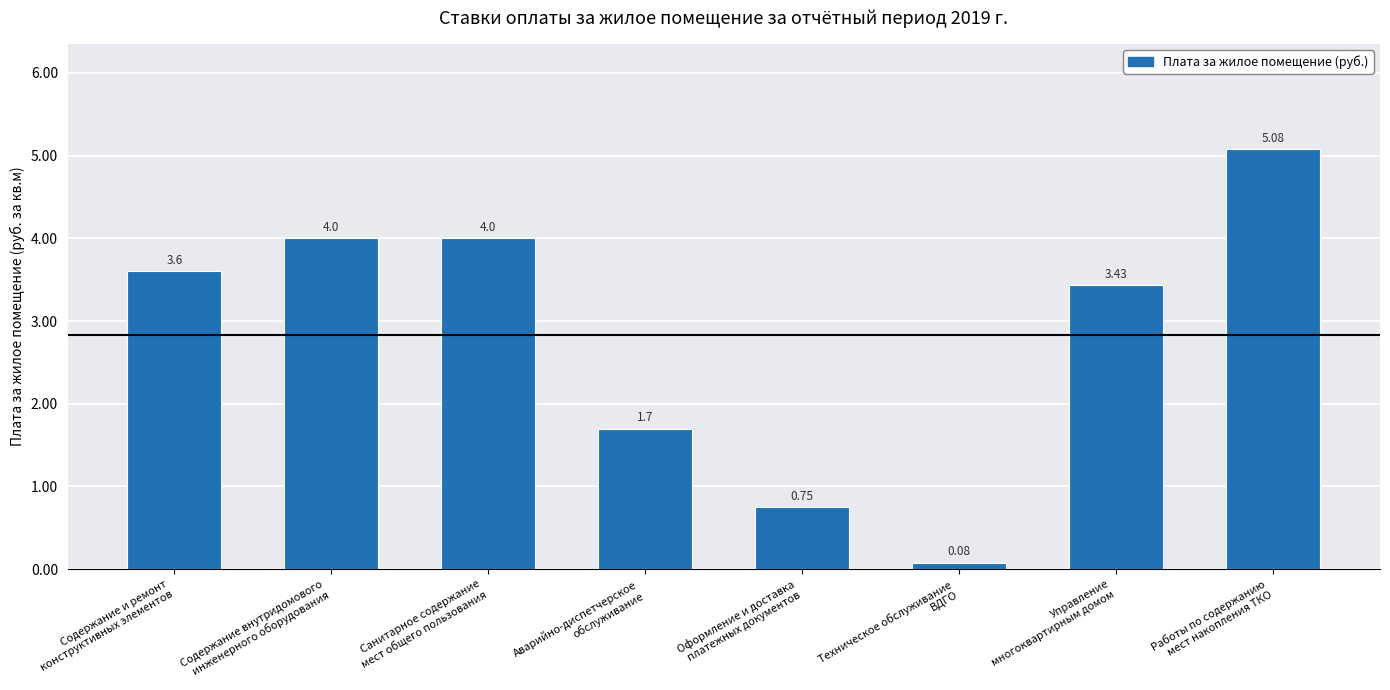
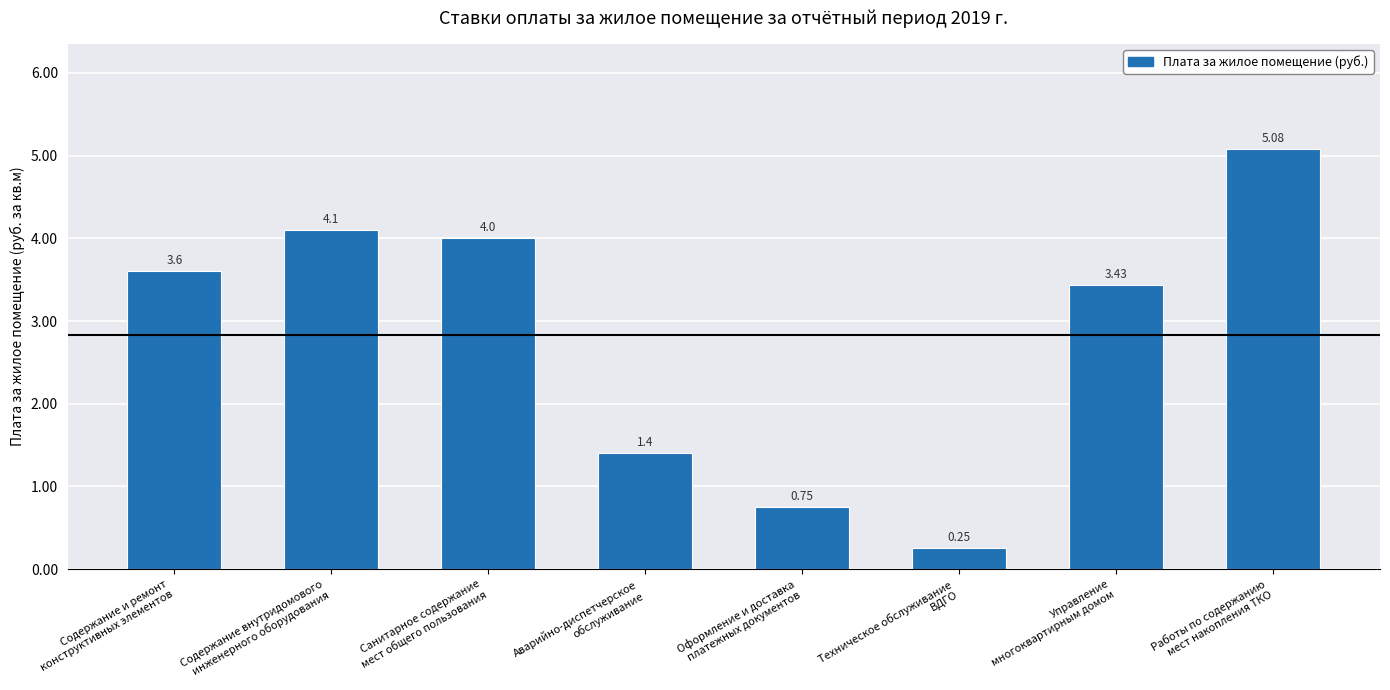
  {
    "Содержание и ремонт конструктивных элементов": 3.6,
-   "Содержание внутридомового инженерного оборудования": 4.0,
+   "Содержание внутридомового инженерного оборудования": 4.1,
    "Санитарное содержание мест общего пользования": 4.0,
-   "Аварийно-диспетчерское обслуживание": 1.7,
+   "Аварийно-диспетчерское обслуживание": 1.4,
    "Оформление и доставка платежных документов": 0.75,
-   "Техническое обслуживание ВДГО": 0.08,
+   "Техническое обслуживание ВДГО": 0.25,
    "Управление многоквартирным домом": 3.43,
    "Работы по содержанию мест накопления ТКО": 5.08
  }
